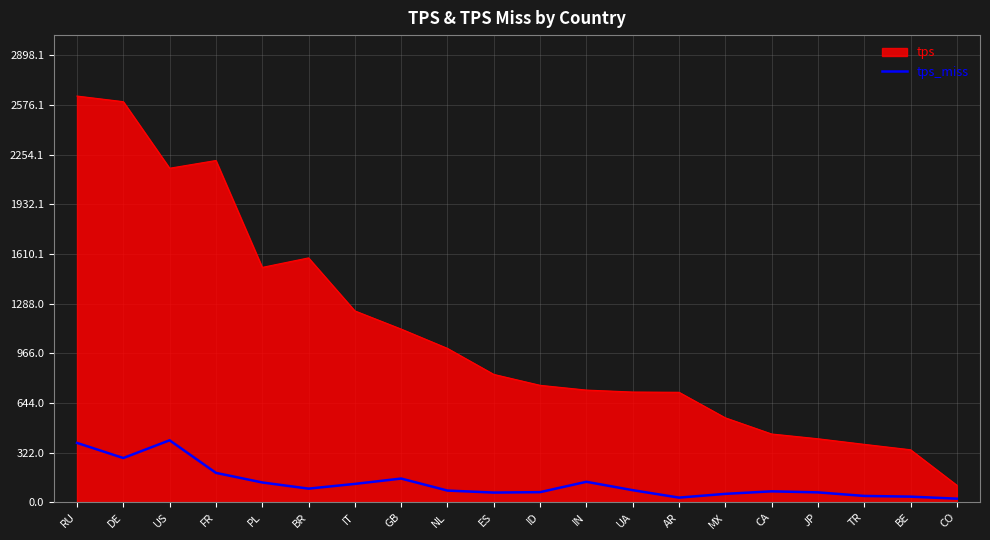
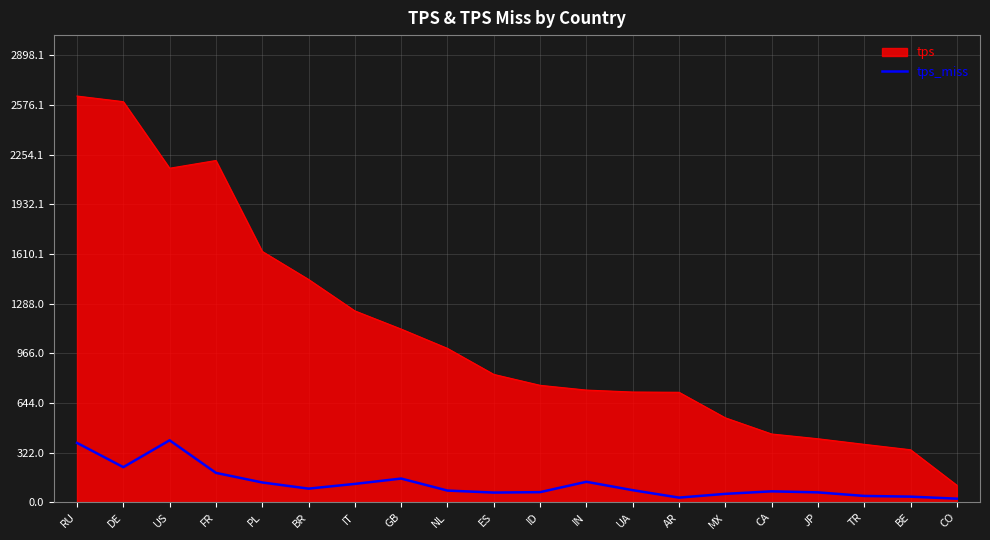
  {
    "tps": {
      "RU": 2630,
      "DE": 2600,
      "US": 2170,
      "FR": 2220,
-     "PL": 1520,
-     "BR": 1590,
+     "PL": 1630,
+     "BR": 1450,
      "IT": 1240,
      "GB": 1120,
      "NL": 1000,
      "ES": 830,
      "ID": 760,
      "IN": 730,
      "UA": 720,
      "AR": 710,
      "MX": 550,
      "CA": 440,
      "JP": 410,
      "TR": 380,
      "BE": 340,
      "CO": 110
    },
    "tps_miss": {
      "RU": 390,
-     "DE": 290,
+     "DE": 230,
      "US": 400,
      "FR": 190,
      "PL": 130,
      "BR": 90,
      "IT": 120,
      "GB": 150,
      "NL": 80,
      "ES": 60,
      "ID": 70,
      "IN": 130,
      "UA": 80,
      "AR": 30,
      "MX": 50,
      "CA": 70,
      "JP": 60,
      "TR": 40,
      "BE": 40,
      "CO": 20
    }
  }
